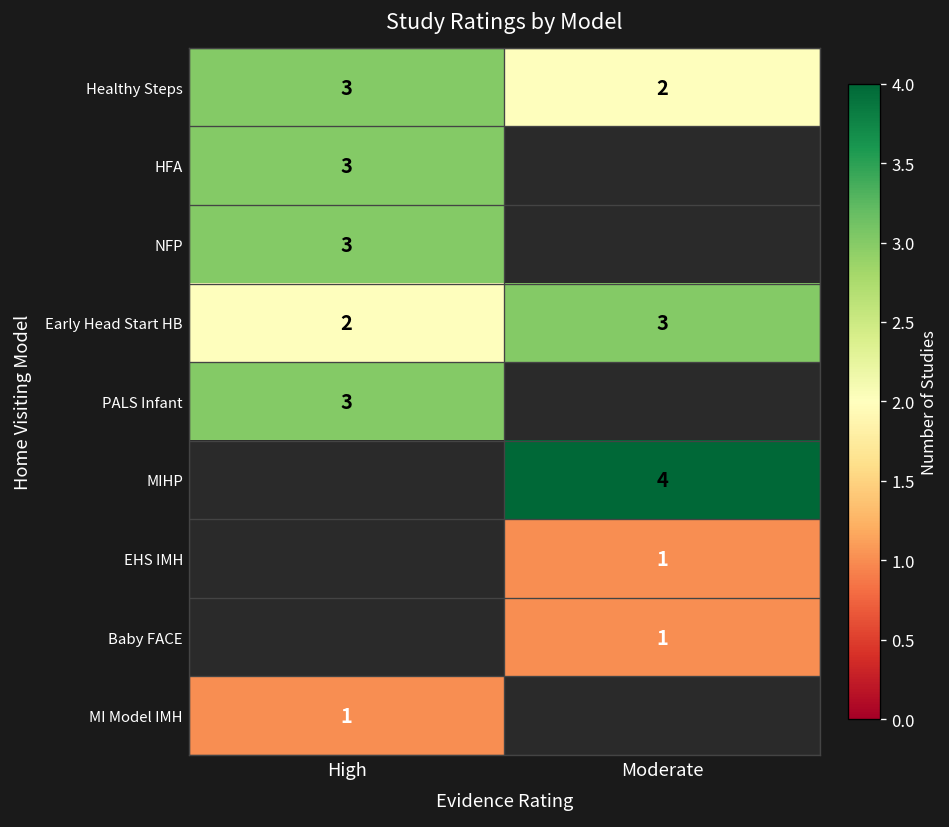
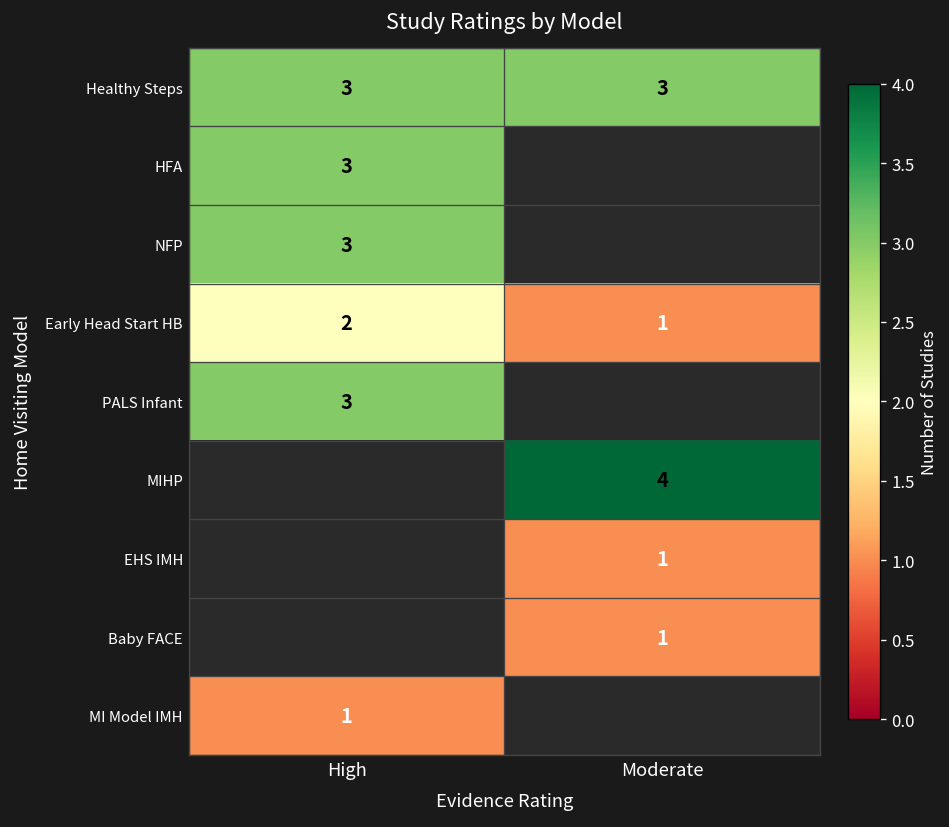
  {
    "Healthy Steps": {
      "High": 3,
-     "Moderate": 2
+     "Moderate": 3
    },
    "HFA": {
      "High": 3
    },
    "NFP": {
      "High": 3
    },
    "Early Head Start HB": {
      "High": 2,
-     "Moderate": 3
+     "Moderate": 1
    },
    "PALS Infant": {
      "High": 3
    },
    "MIHP": {
      "Moderate": 4
    },
    "EHS IMH": {
      "Moderate": 1
    },
    "Baby FACE": {
      "Moderate": 1
    },
    "MI Model IMH": {
      "High": 1
    }
  }
